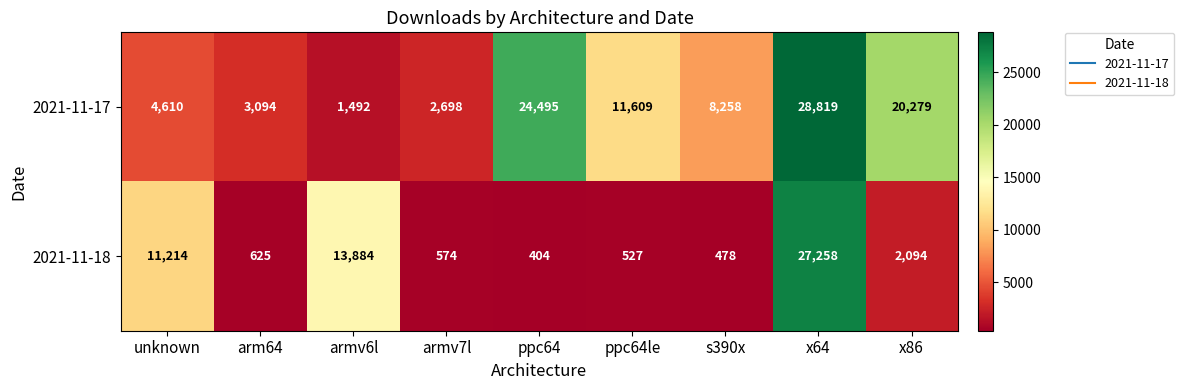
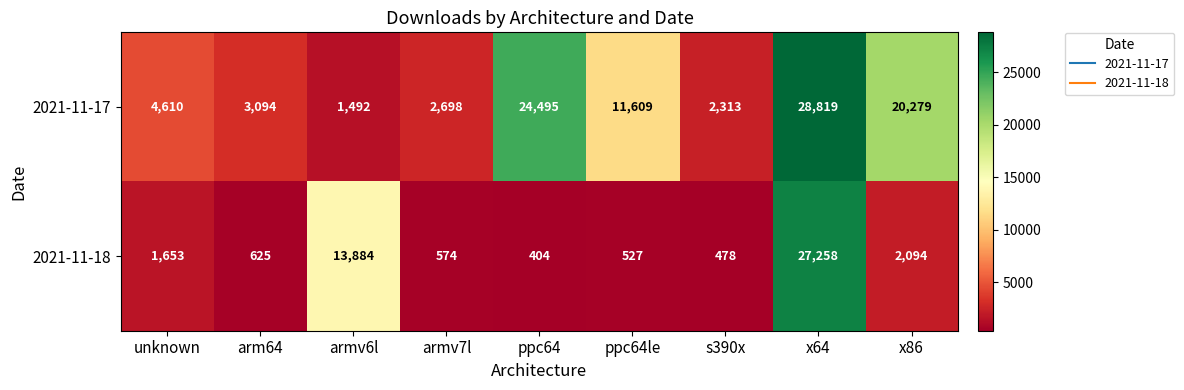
  {
    "2021-11-17": {
      "unknown": "4,610",
      "arm64": "3,094",
      "armv6l": "1,492",
      "armv7l": "2,698",
      "ppc64": "24,495",
      "ppc64le": "11,609",
-     "s390x": "8,258",
+     "s390x": "2,313",
      "x64": "28,819",
      "x86": "20,279"
    },
    "2021-11-18": {
-     "unknown": "11,214",
+     "unknown": "1,653",
      "arm64": "625",
      "armv6l": "13,884",
      "armv7l": "574",
      "ppc64": "404",
      "ppc64le": "527",
      "s390x": "478",
      "x64": "27,258",
      "x86": "2,094"
    }
  }
